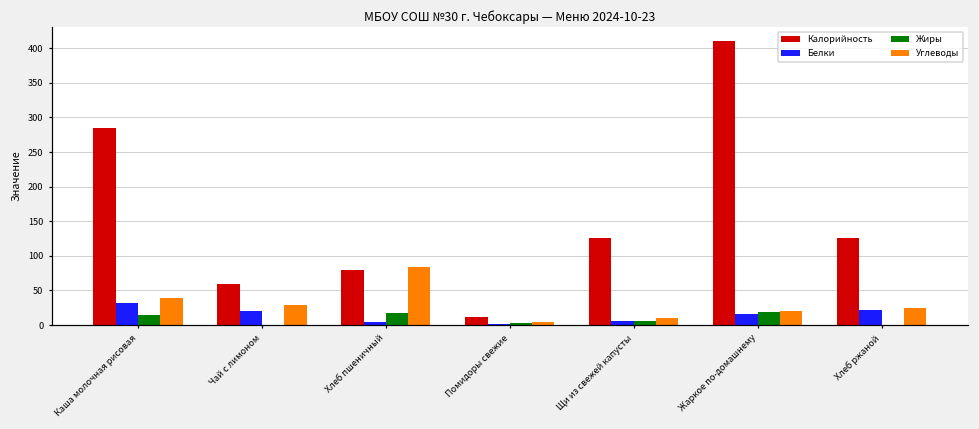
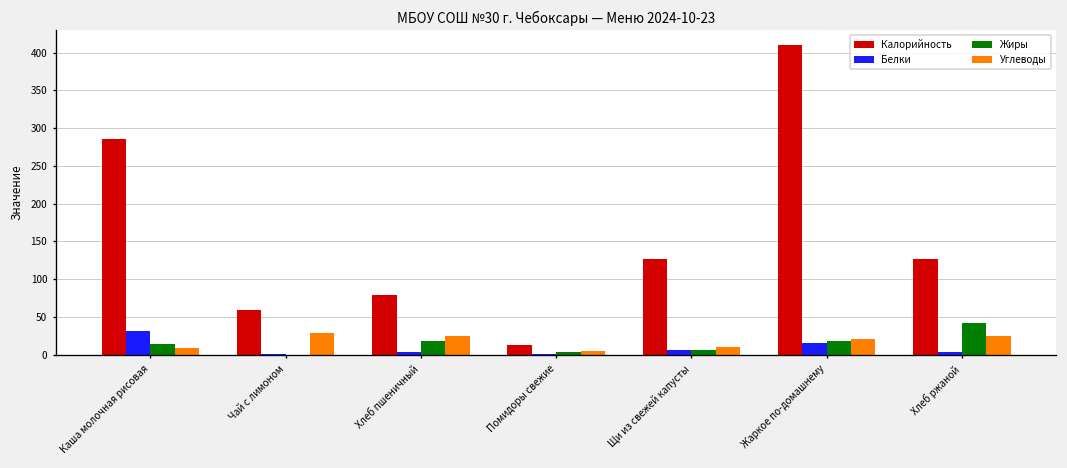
  {
    "Калорийность": {
      "Каша молочная рисовая": 290,
      "Чай с лимоном": 60,
      "Хлеб пшеничный": 80,
      "Помидоры свежие": 10,
      "Щи из свежей капусты": 130,
      "Жаркое по-домашнему": 410,
      "Хлеб ржаной": 130
    },
    "Белки": {
      "Каша молочная рисовая": 30,
-     "Чай с лимоном": 20,
+     "Чай с лимоном": 0,
      "Щи из свежей капусты": 10,
      "Жаркое по-домашнему": 20,
-     "Хлеб ржаной": 20
+     "Хлеб ржаной": 0
    },
    "Жиры": {
      "Каша молочная рисовая": 10,
      "Хлеб пшеничный": 20,
      "Щи из свежей капусты": 10,
      "Жаркое по-домашнему": 20,
-     "Хлеб ржаной": 0
+     "Хлеб ржаной": 40
    },
    "Углеводы": {
-     "Каша молочная рисовая": 40,
+     "Каша молочная рисовая": 10,
      "Чай с лимоном": 30,
-     "Хлеб пшеничный": 80,
+     "Хлеб пшеничный": 20,
      "Помидоры свежие": 0,
      "Щи из свежей капусты": 10,
      "Жаркое по-домашнему": 20,
      "Хлеб ржаной": 20
    }
  }
